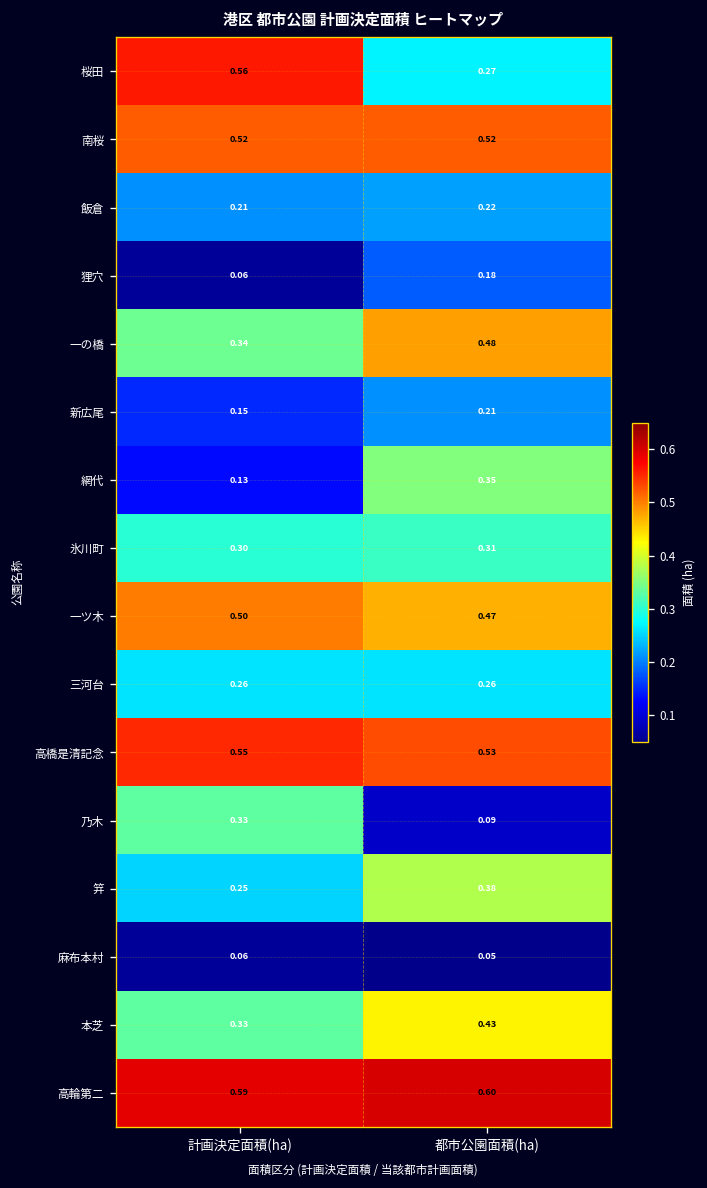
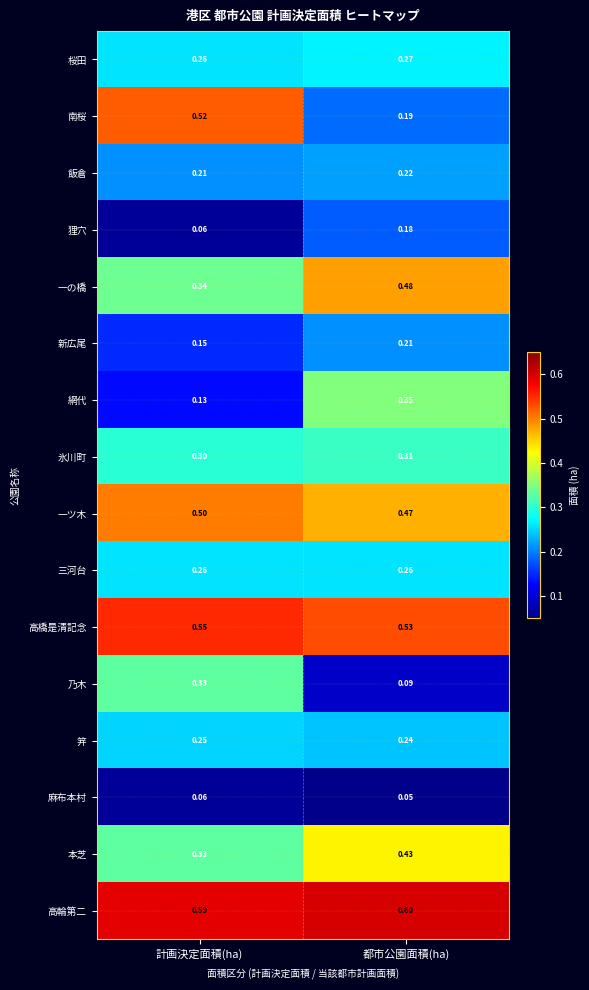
  {
    "桜田": {
-     "計画決定面積(ha)": 0.56,
+     "計画決定面積(ha)": 0.26,
      "都市公園面積(ha)": 0.27
    },
    "南桜": {
      "計画決定面積(ha)": 0.52,
-     "都市公園面積(ha)": 0.52
+     "都市公園面積(ha)": 0.19
    },
    "飯倉": {
      "計画決定面積(ha)": 0.21,
      "都市公園面積(ha)": 0.22
    },
    "狸穴": {
      "計画決定面積(ha)": 0.06,
      "都市公園面積(ha)": 0.18
    },
    "一の橋": {
      "計画決定面積(ha)": 0.34,
      "都市公園面積(ha)": 0.48
    },
    "新広尾": {
      "計画決定面積(ha)": 0.15,
      "都市公園面積(ha)": 0.21
    },
    "網代": {
      "計画決定面積(ha)": 0.13,
      "都市公園面積(ha)": 0.35
    },
    "氷川町": {
      "計画決定面積(ha)": 0.30,
      "都市公園面積(ha)": 0.31
    },
    "一ツ木": {
      "計画決定面積(ha)": 0.50,
      "都市公園面積(ha)": 0.47
    },
    "三河台": {
      "計画決定面積(ha)": 0.26,
      "都市公園面積(ha)": 0.26
    },
    "高橋是清記念": {
      "計画決定面積(ha)": 0.55,
      "都市公園面積(ha)": 0.53
    },
    "乃木": {
      "計画決定面積(ha)": 0.33,
      "都市公園面積(ha)": 0.09
    },
    "笄": {
      "計画決定面積(ha)": 0.25,
-     "都市公園面積(ha)": 0.38
+     "都市公園面積(ha)": 0.24
    },
    "麻布本村": {
      "計画決定面積(ha)": 0.06,
      "都市公園面積(ha)": 0.05
    },
    "本芝": {
      "計画決定面積(ha)": 0.33,
      "都市公園面積(ha)": 0.43
    },
    "高輪第二": {
      "計画決定面積(ha)": 0.59,
      "都市公園面積(ha)": 0.60
    }
  }
